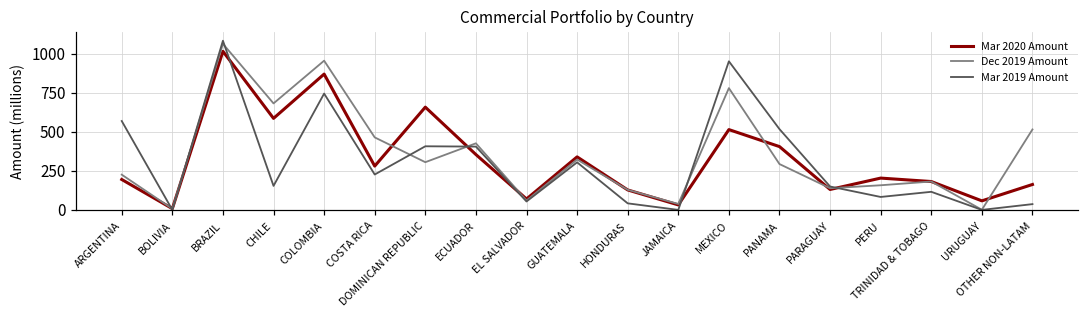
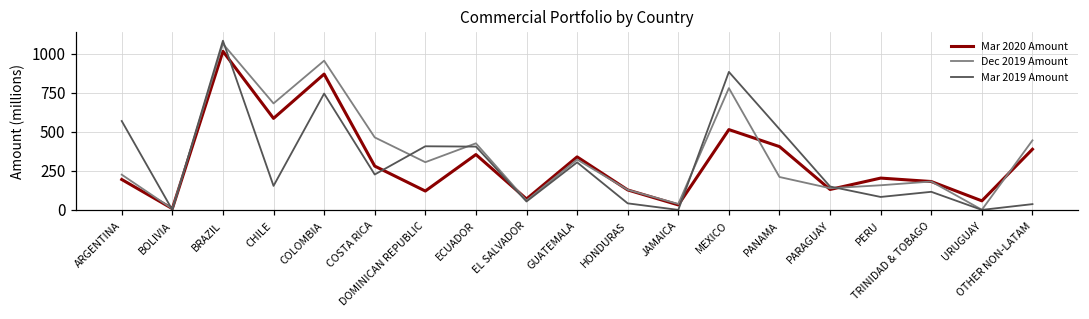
  {
    "Mar 2020 Amount": {
      "ARGENTINA": 200,
      "BRAZIL": 1020,
      "CHILE": 590,
      "COLOMBIA": 870,
      "COSTA RICA": 280,
-     "DOMINICAN REPUBLIC": 660,
+     "DOMINICAN REPUBLIC": 120,
      "ECUADOR": 360,
      "MEXICO": 520,
      "PANAMA": 410,
      "PERU": 200,
      "URUGUAY": 60,
-     "OTHER NON-LATAM": 160
+     "OTHER NON-LATAM": 390
    },
    "Dec 2019 Amount": {
      "ARGENTINA": 230,
      "BRAZIL": 1070,
      "CHILE": 680,
      "COLOMBIA": 960,
      "COSTA RICA": 470,
      "DOMINICAN REPUBLIC": 310,
      "ECUADOR": 430,
      "MEXICO": 780,
-     "PANAMA": 290,
+     "PANAMA": 210,
      "PERU": 160,
-     "OTHER NON-LATAM": 520
+     "OTHER NON-LATAM": 450
    },
    "Mar 2019 Amount": {
      "ARGENTINA": 570,
      "BRAZIL": 1090,
      "CHILE": 150,
      "COLOMBIA": 750,
      "COSTA RICA": 230,
      "DOMINICAN REPUBLIC": 410,
      "ECUADOR": 410,
      "GUATEMALA": 310,
      "HONDURAS": 40,
      "JAMAICA": 0,
-     "MEXICO": 950,
+     "MEXICO": 890,
      "PANAMA": 520,
      "PERU": 80,
      "TRINIDAD & TOBAGO": 120,
      "OTHER NON-LATAM": 40
    }
  }
